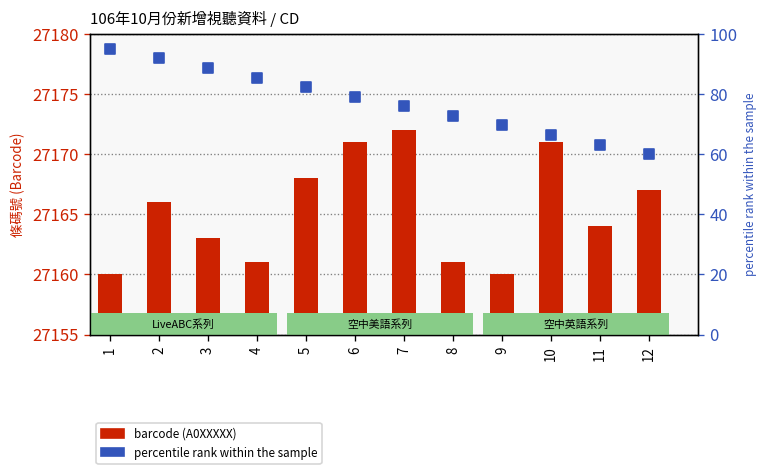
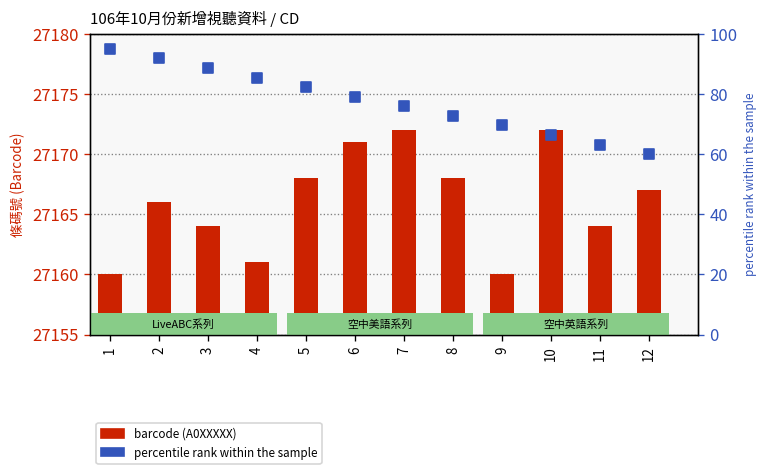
  {
    "barcode (A0XXXXX)": {
      "1": 27160,
      "2": 27166,
-     "3": 27163,
+     "3": 27164,
      "4": 27161,
      "5": 27168,
      "6": 27171,
      "7": 27172,
-     "8": 27161,
+     "8": 27168,
      "9": 27160,
-     "10": 27171,
+     "10": 27172,
      "11": 27164,
      "12": 27167
    }
  }
